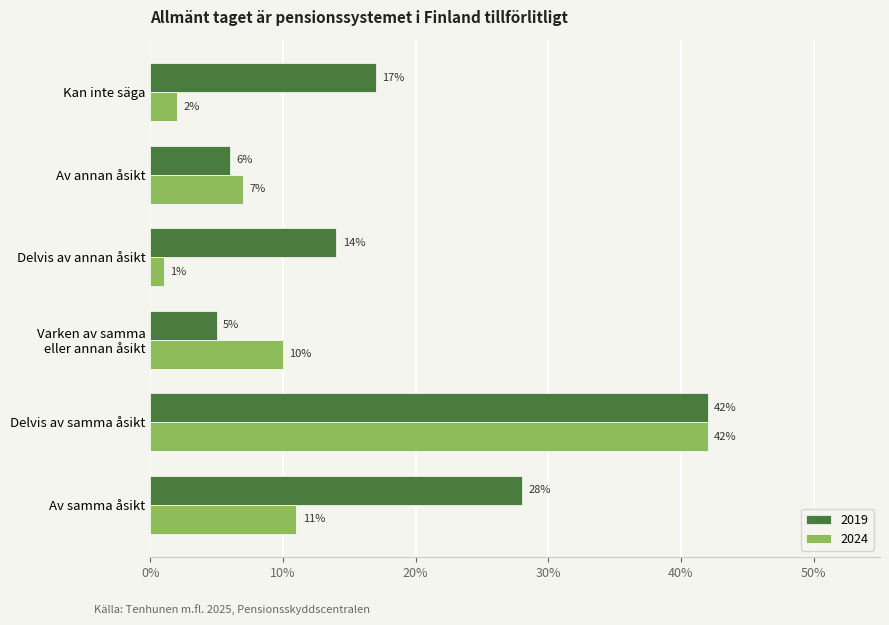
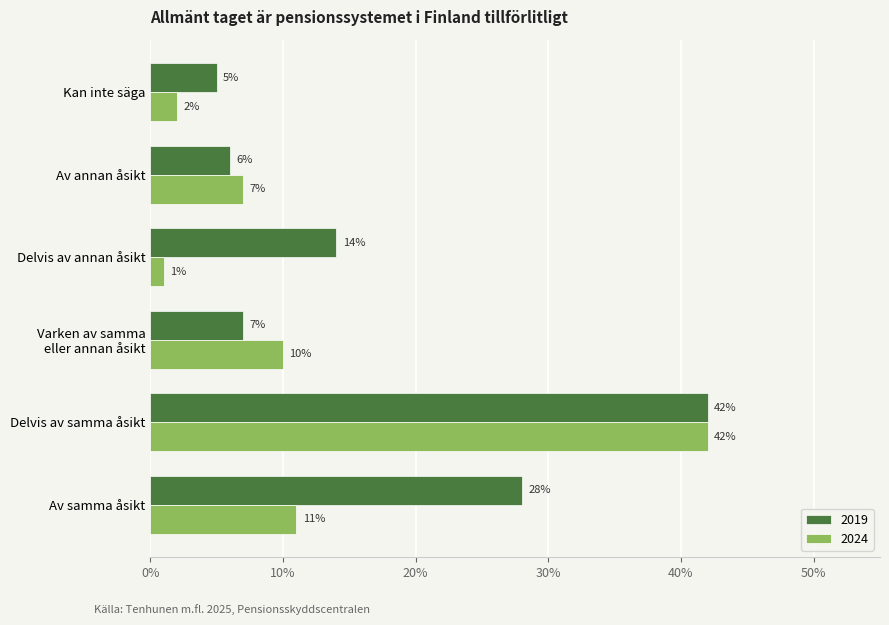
  {
    "2019": {
-     "Kan inte säga": "17%",
+     "Kan inte säga": "5%",
      "Av annan åsikt": "6%",
      "Delvis av annan åsikt": "14%",
-     "Varken av samma eller annan åsikt": "5%",
+     "Varken av samma eller annan åsikt": "7%",
      "Delvis av samma åsikt": "42%",
      "Av samma åsikt": "28%"
    },
    "2024": {
      "Kan inte säga": "2%",
      "Av annan åsikt": "7%",
      "Delvis av annan åsikt": "1%",
      "Varken av samma eller annan åsikt": "10%",
      "Delvis av samma åsikt": "42%",
      "Av samma åsikt": "11%"
    }
  }
